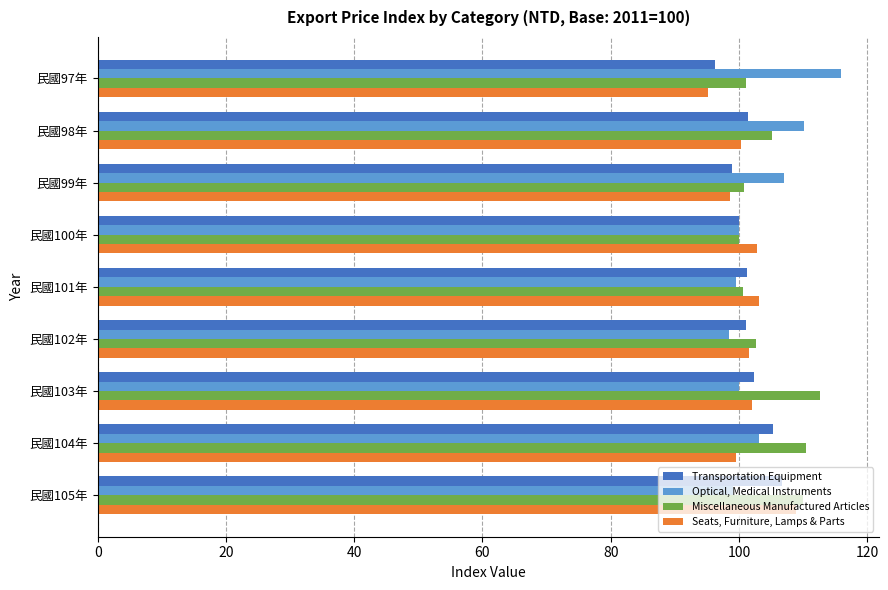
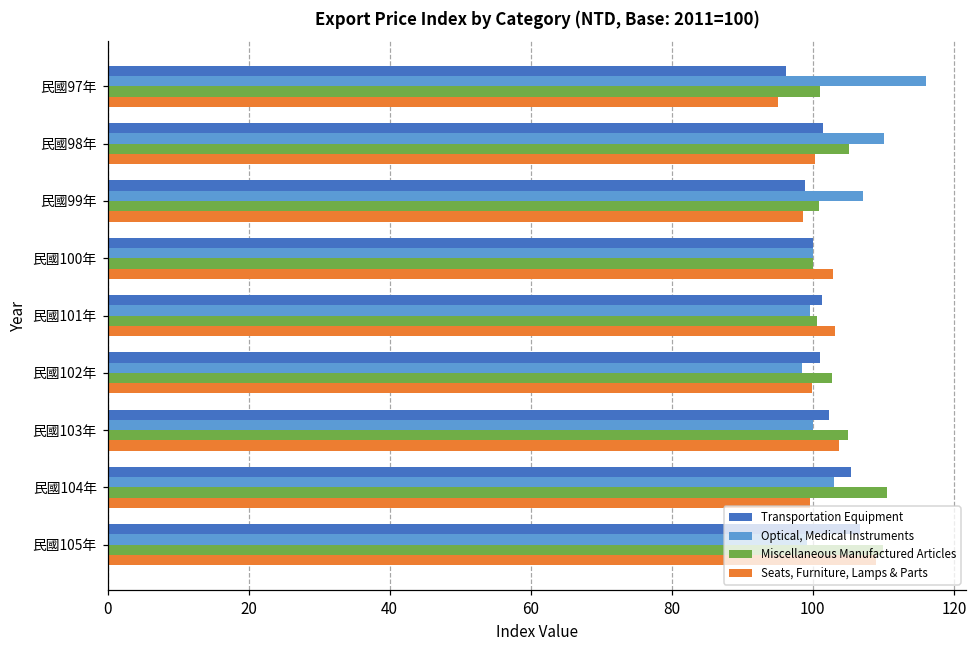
  {
    "Miscellaneous Manufactured Articles": {
      "民國97年": 101,
      "民國98年": 105,
      "民國99年": 101,
      "民國100年": 100,
      "民國101年": 101,
      "民國102年": 103,
-     "民國103年": 113,
+     "民國103年": 105,
      "民國104年": 111
    },
    "Seats, Furniture, Lamps & Parts": {
      "民國97年": 95,
      "民國98年": 100,
      "民國99年": 99,
      "民國100年": 103,
      "民國101年": 103,
-     "民國102年": 102,
-     "民國103年": 102,
+     "民國102年": 100,
+     "民國103年": 104,
      "民國104年": 100
    }
  }
